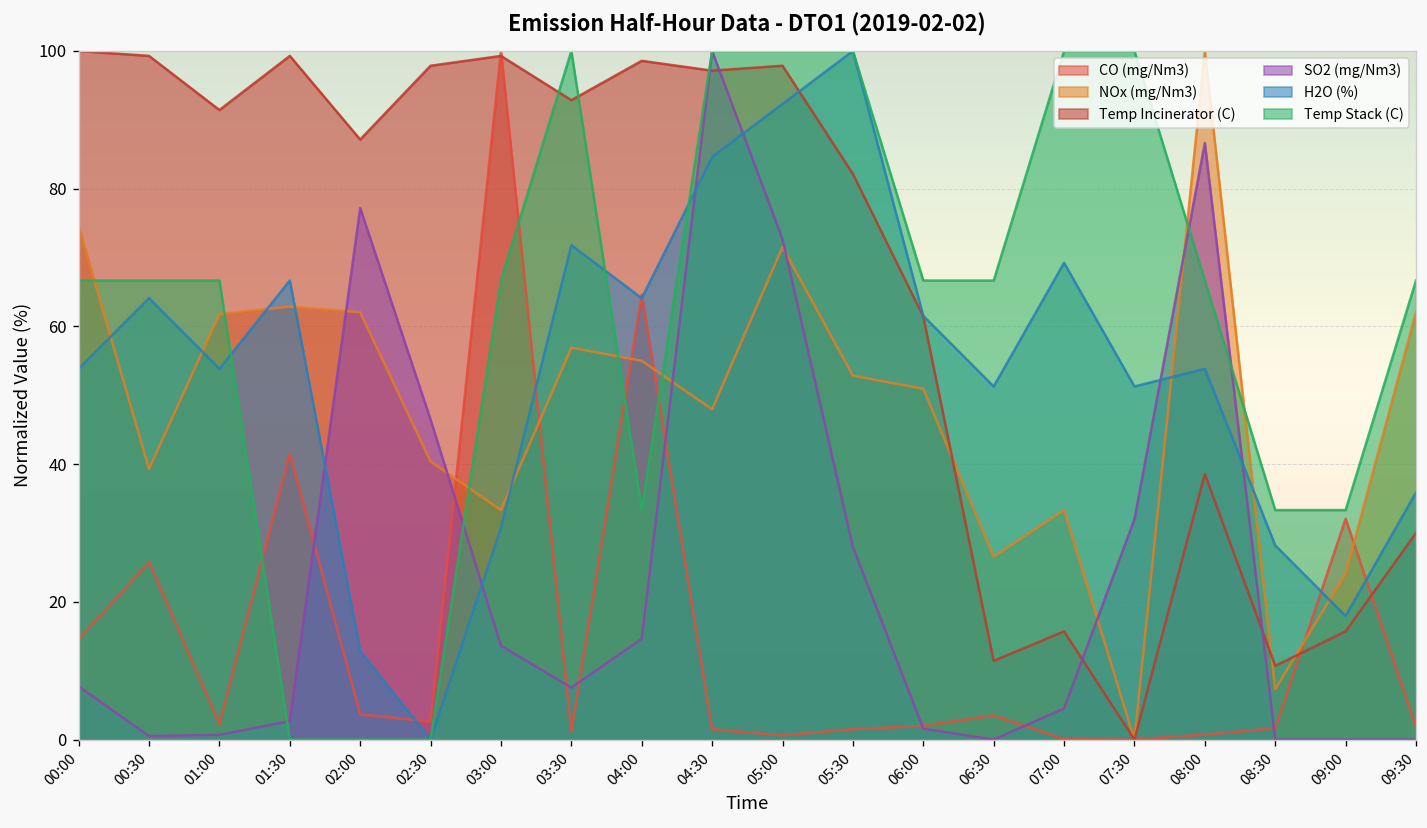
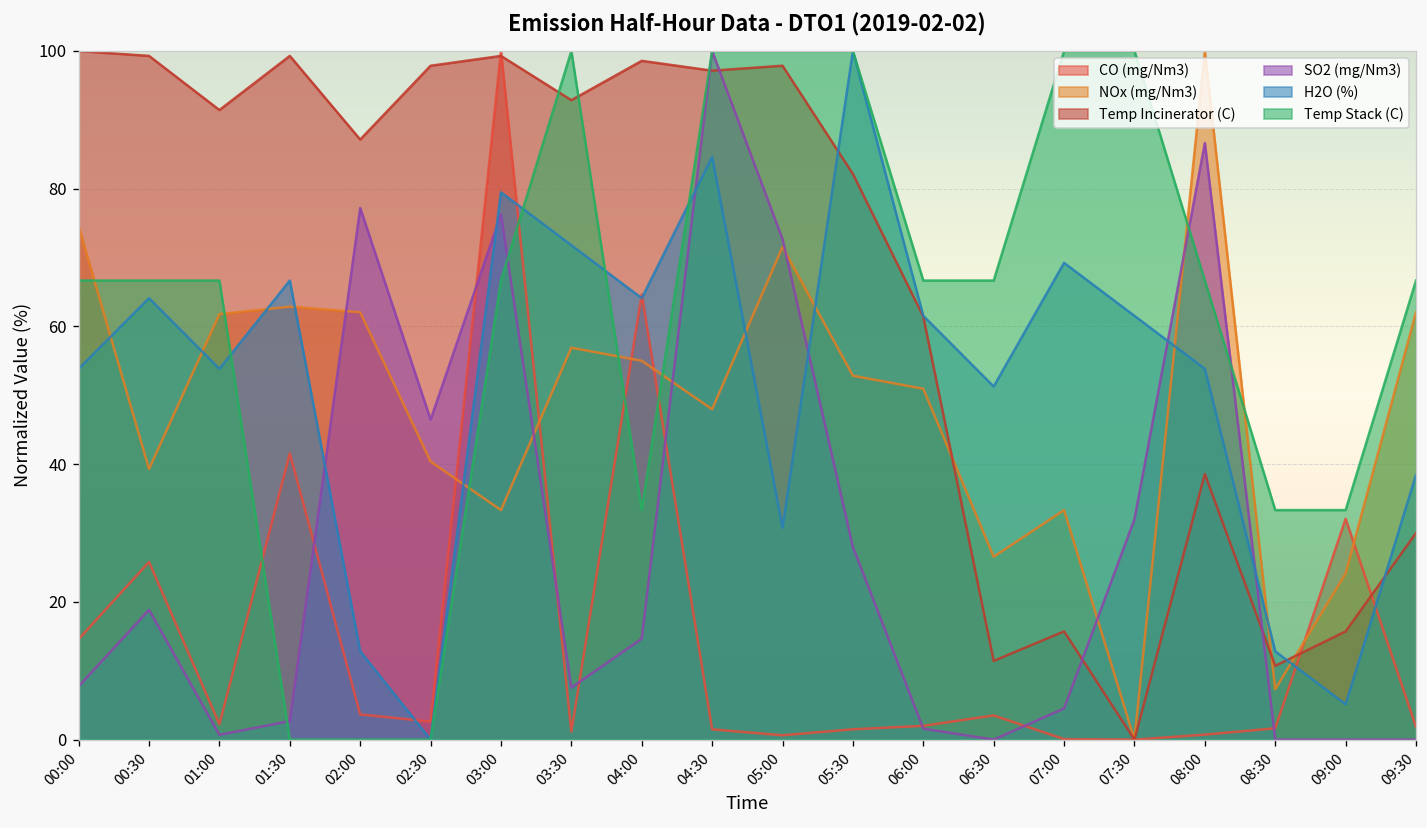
  {
    "SO2 (mg/Nm3)": {
      "00:00": 8,
-     "00:30": 1,
+     "00:30": 19,
      "01:00": 1,
      "01:30": 3,
      "02:00": 77,
      "02:30": 46,
-     "03:00": 14,
+     "03:00": 76,
      "03:30": 8,
      "04:00": 15,
      "05:00": 73,
      "05:30": 28,
      "06:30": 0,
      "07:00": 5,
      "07:30": 32,
      "08:00": 87,
      "08:30": 0,
      "09:00": 0,
      "09:30": 0
    },
    "H2O (%)": {
      "00:00": 54,
      "00:30": 64,
      "01:00": 54,
      "01:30": 67,
      "02:00": 13,
-     "03:00": 31,
+     "03:00": 79,
      "03:30": 72,
      "04:00": 64,
      "04:30": 85,
-     "05:00": 92,
+     "05:00": 31,
      "06:30": 51,
      "07:00": 69,
-     "07:30": 51,
+     "07:30": 62,
      "08:00": 54,
-     "08:30": 28,
-     "09:00": 18,
-     "09:30": 36
+     "08:30": 13,
+     "09:00": 5,
+     "09:30": 38
    },
    "Temp Stack (C)": {
      "00:00": 67,
      "00:30": 67,
      "01:00": 67,
      "01:30": 0,
      "02:00": 0,
      "03:00": 67,
      "03:30": 100,
      "04:00": 33,
      "05:00": 100,
      "06:00": 67,
      "06:30": 67,
      "07:00": 100,
      "07:30": 100,
      "08:00": 67,
      "08:30": 33,
      "09:00": 33,
      "09:30": 67
    }
  }
